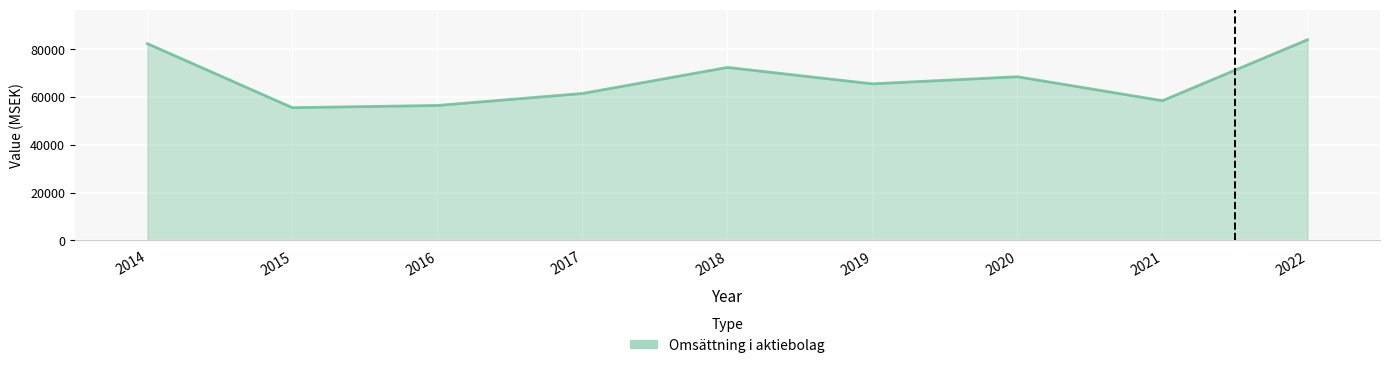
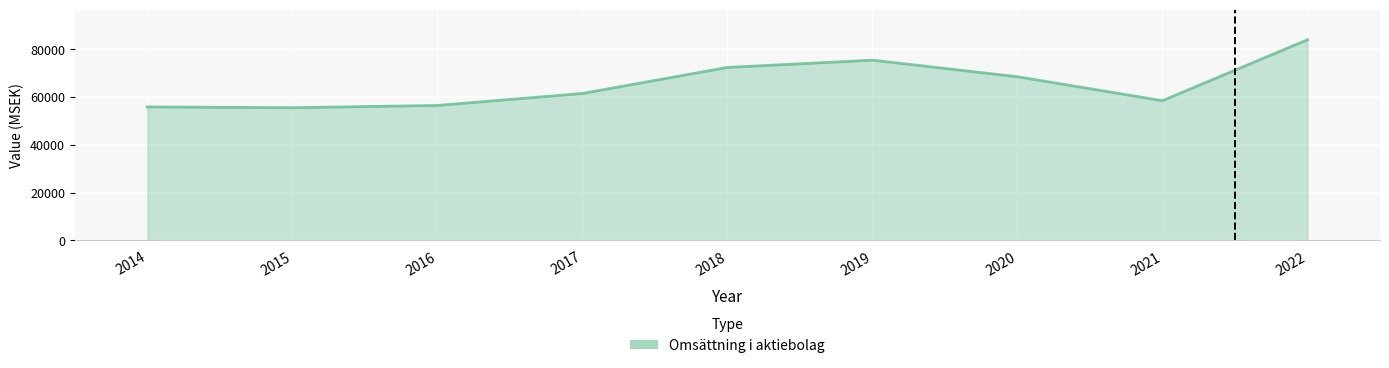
  {
-   "2014": 82000,
+   "2014": 56000,
    "2015": 56000,
    "2016": 56000,
    "2017": 61000,
    "2018": 72000,
-   "2019": 66000,
+   "2019": 75000,
    "2020": 68000,
    "2021": 58000,
    "2022": 84000
  }
